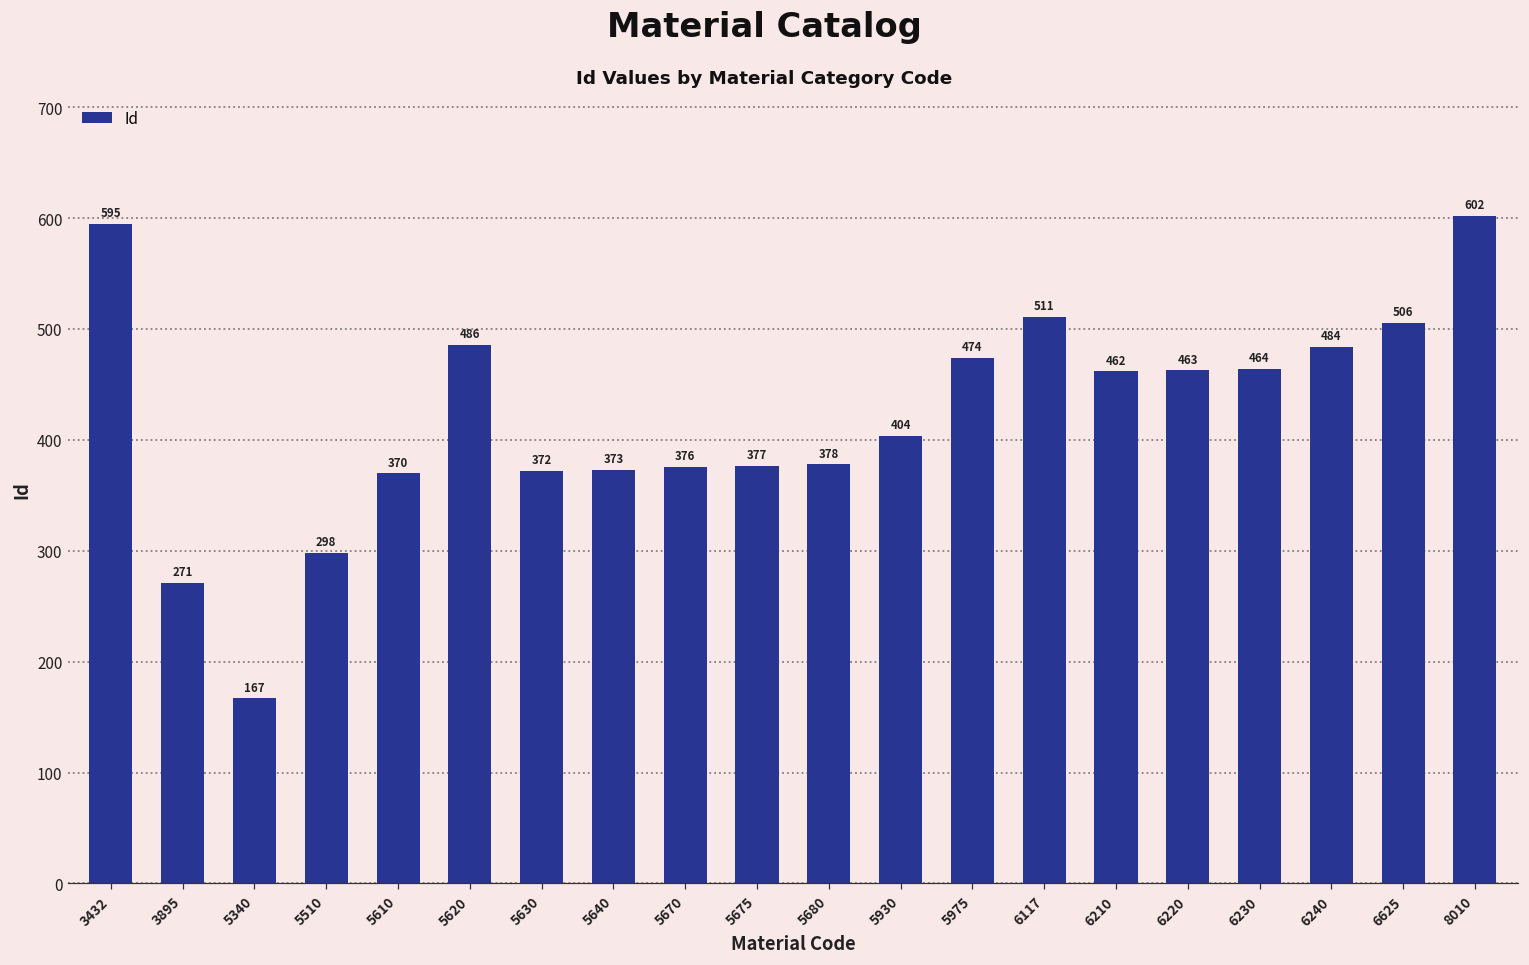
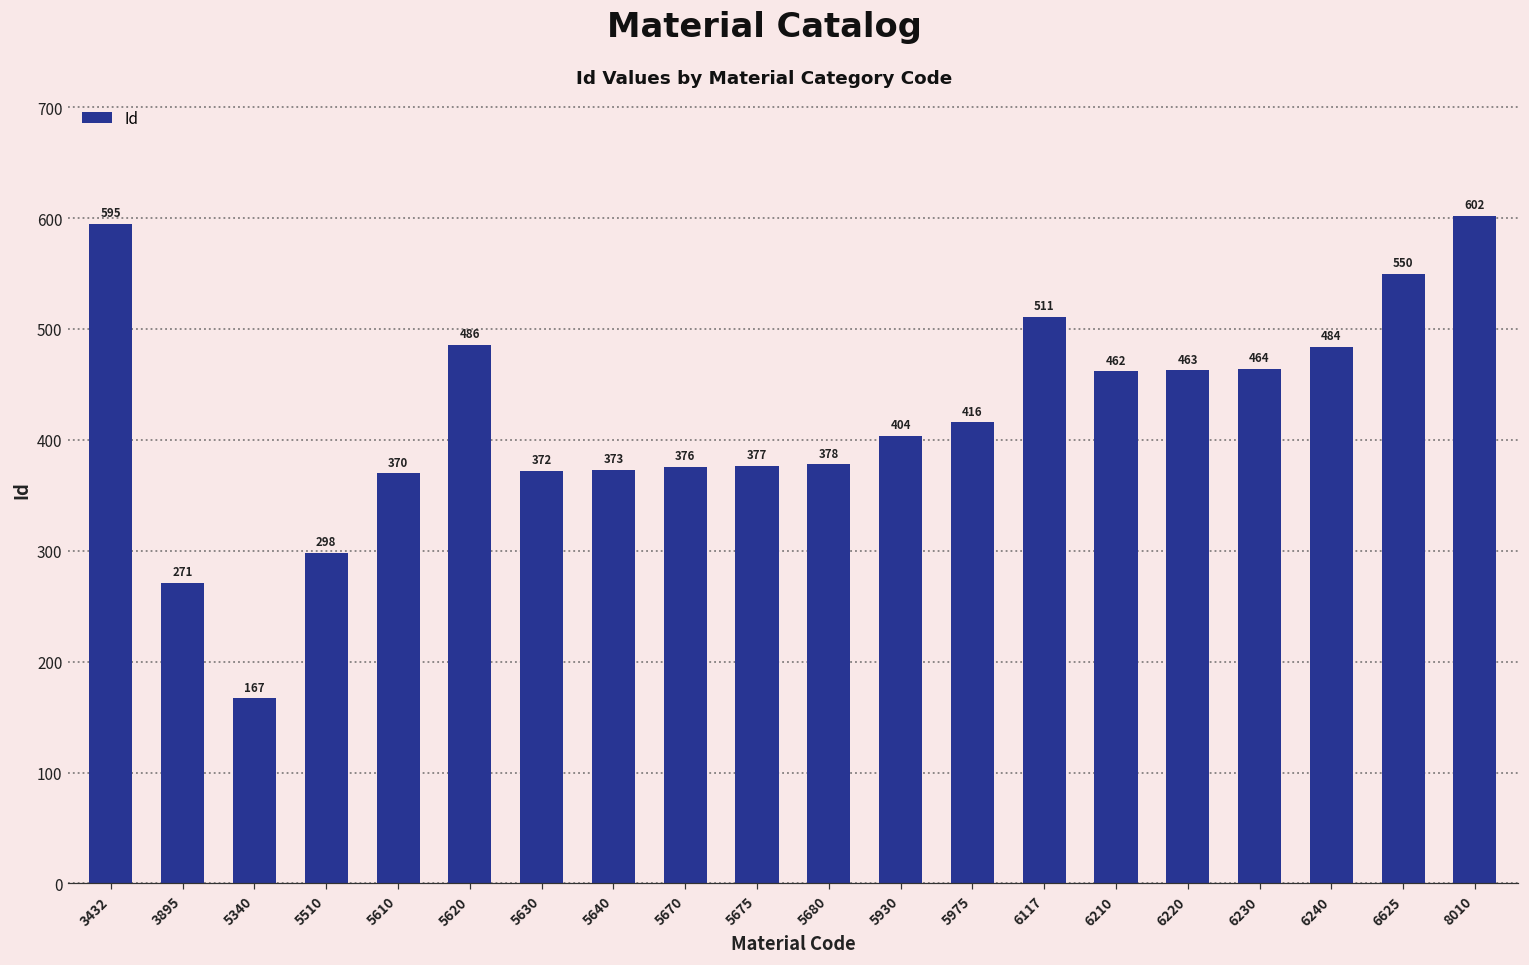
  {
    "3432": 595,
    "3895": 271,
    "5340": 167,
    "5510": 298,
    "5610": 370,
    "5620": 486,
    "5630": 372,
    "5640": 373,
    "5670": 376,
    "5675": 377,
    "5680": 378,
    "5930": 404,
-   "5975": 474,
+   "5975": 416,
    "6117": 511,
    "6210": 462,
    "6220": 463,
    "6230": 464,
    "6240": 484,
-   "6625": 506,
+   "6625": 550,
    "8010": 602
  }
